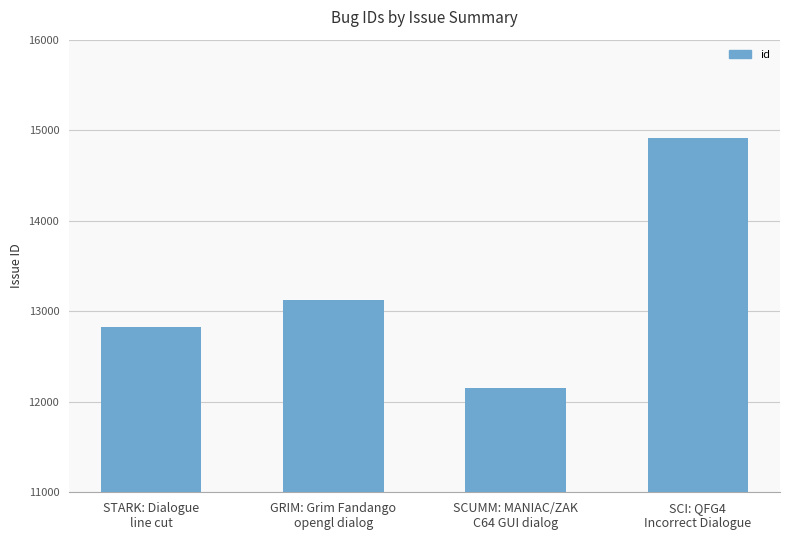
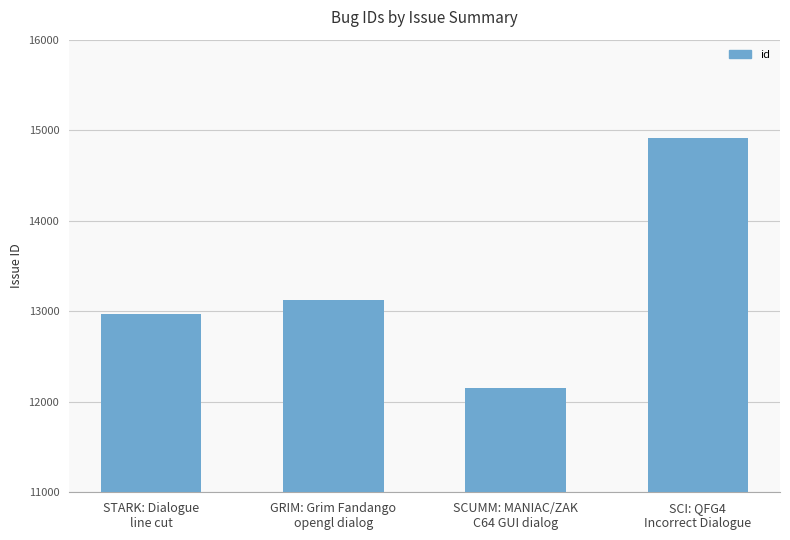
  {
-   "STARK: Dialogue line cut": 12800,
+   "STARK: Dialogue line cut": 13000,
    "GRIM: Grim Fandango opengl dialog": 13100,
    "SCUMM: MANIAC/ZAK C64 GUI dialog": 12100,
    "SCI: QFG4 Incorrect Dialogue": 14900
  }
